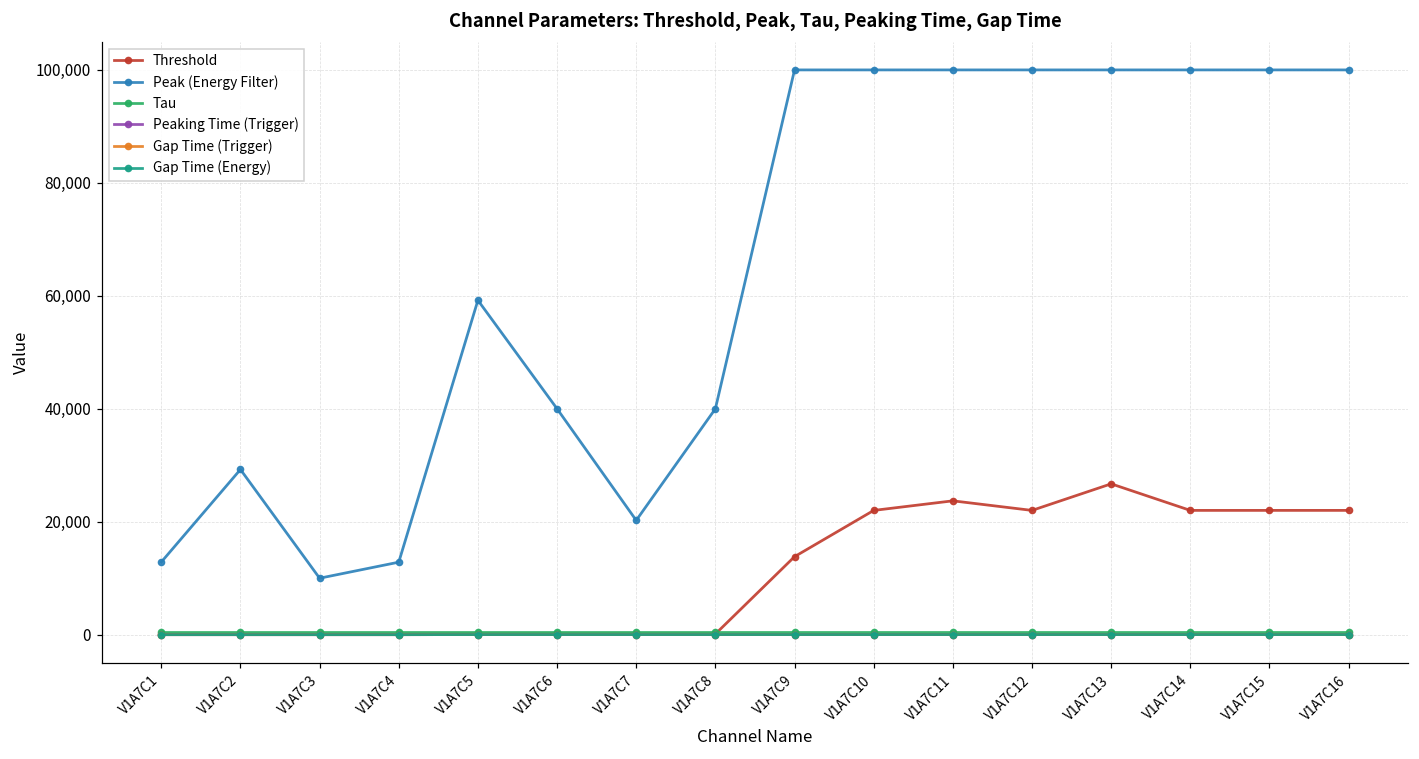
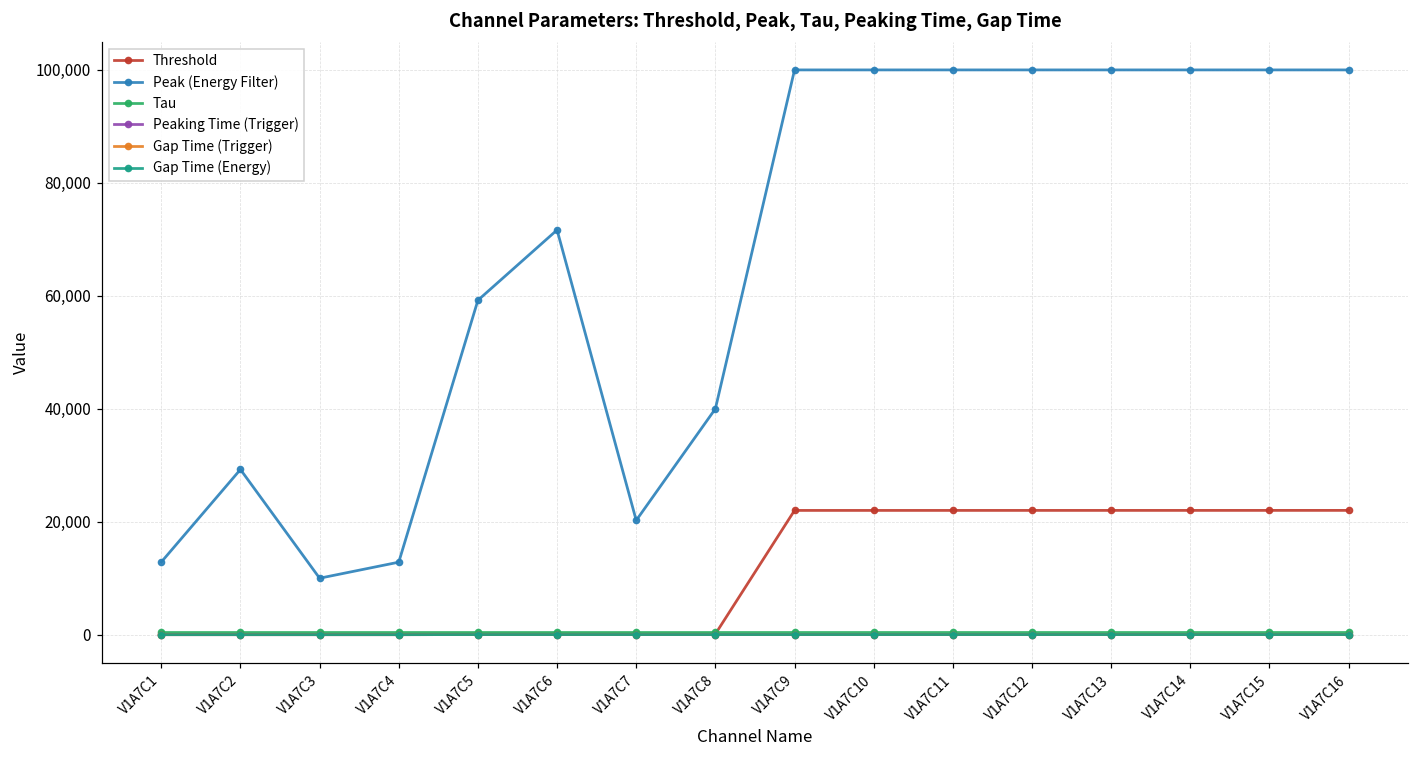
  {
    "Threshold": {
-     "V1A7C9": "14,000",
+     "V1A7C9": "22,000",
      "V1A7C10": "22,000",
-     "V1A7C11": "24,000",
+     "V1A7C11": "22,000",
      "V1A7C12": "22,000",
-     "V1A7C13": "27,000",
+     "V1A7C13": "22,000",
      "V1A7C14": "22,000",
      "V1A7C15": "22,000",
      "V1A7C16": "22,000"
    },
    "Peak (Energy Filter)": {
      "V1A7C1": "13,000",
      "V1A7C2": "29,000",
      "V1A7C3": "10,000",
      "V1A7C4": "13,000",
      "V1A7C5": "59,000",
-     "V1A7C6": "40,000",
+     "V1A7C6": "72,000",
      "V1A7C7": "20,000",
      "V1A7C8": "40,000",
      "V1A7C9": "100,000",
      "V1A7C10": "100,000",
      "V1A7C11": "100,000",
      "V1A7C12": "100,000",
      "V1A7C13": "100,000",
      "V1A7C14": "100,000",
      "V1A7C15": "100,000",
      "V1A7C16": "100,000"
    }
  }
